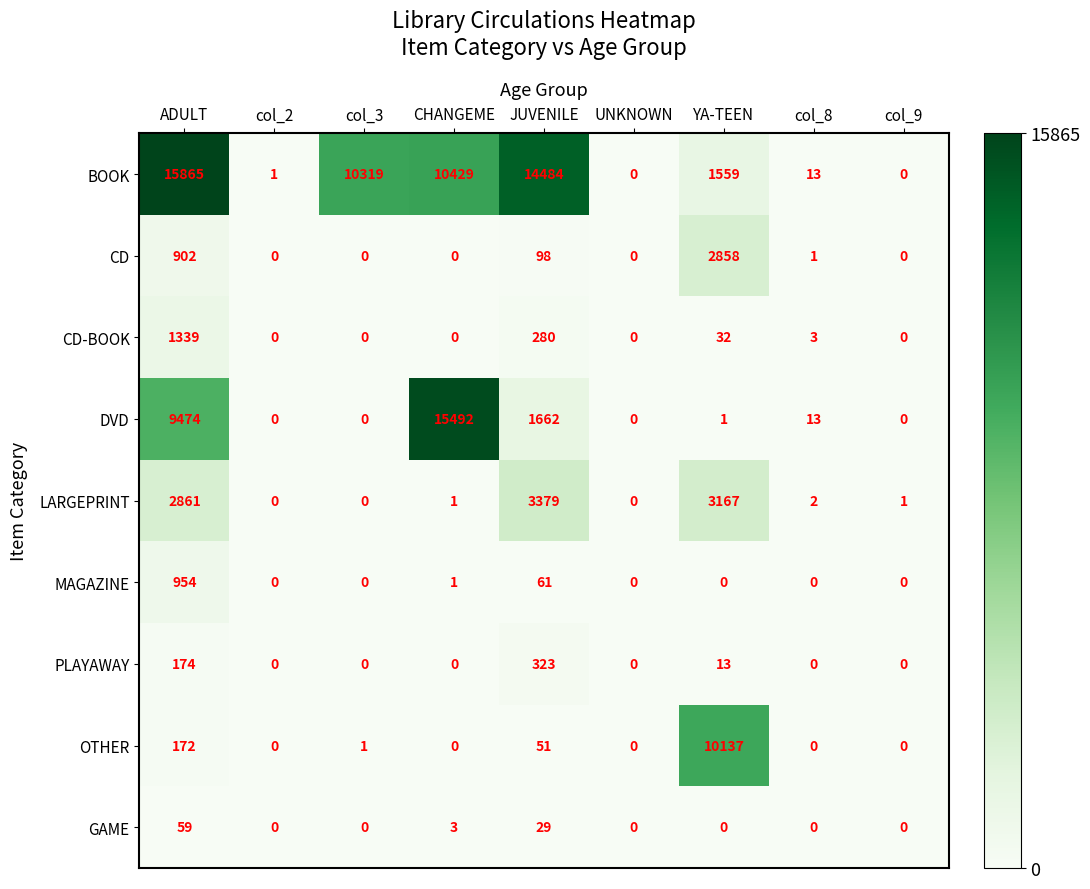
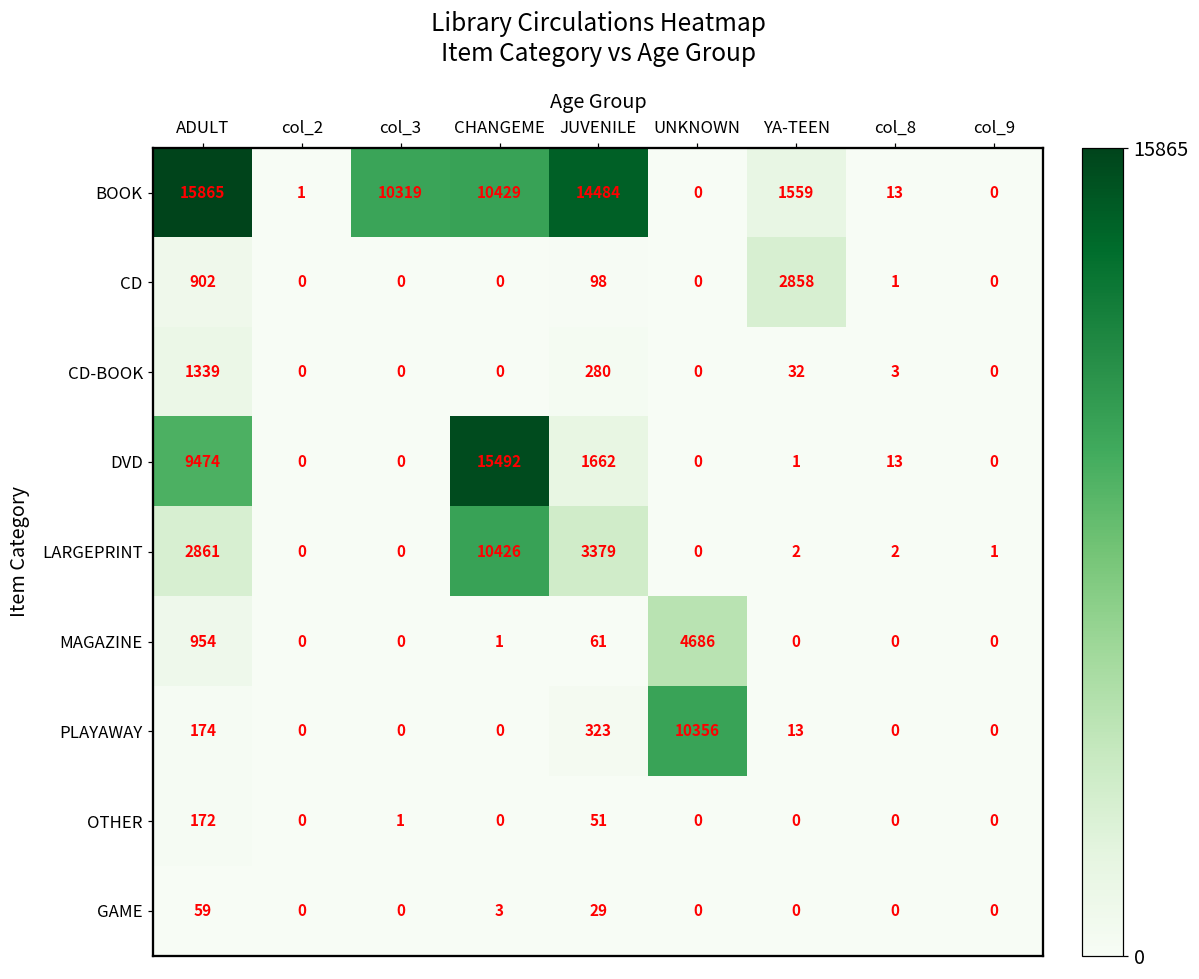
  {
    "BOOK": {
      "ADULT": 15865,
      "col_2": 1,
      "col_3": 10319,
      "CHANGEME": 10429,
      "JUVENILE": 14484,
      "UNKNOWN": 0,
      "YA-TEEN": 1559,
      "col_8": 13,
      "col_9": 0
    },
    "CD": {
      "ADULT": 902,
      "col_2": 0,
      "col_3": 0,
      "CHANGEME": 0,
      "JUVENILE": 98,
      "UNKNOWN": 0,
      "YA-TEEN": 2858,
      "col_8": 1,
      "col_9": 0
    },
    "CD-BOOK": {
      "ADULT": 1339,
      "col_2": 0,
      "col_3": 0,
      "CHANGEME": 0,
      "JUVENILE": 280,
      "UNKNOWN": 0,
      "YA-TEEN": 32,
      "col_8": 3,
      "col_9": 0
    },
    "DVD": {
      "ADULT": 9474,
      "col_2": 0,
      "col_3": 0,
      "CHANGEME": 15492,
      "JUVENILE": 1662,
      "UNKNOWN": 0,
      "YA-TEEN": 1,
      "col_8": 13,
      "col_9": 0
    },
    "LARGEPRINT": {
      "ADULT": 2861,
      "col_2": 0,
      "col_3": 0,
-     "CHANGEME": 1,
+     "CHANGEME": 10426,
      "JUVENILE": 3379,
      "UNKNOWN": 0,
-     "YA-TEEN": 3167,
+     "YA-TEEN": 2,
      "col_8": 2,
      "col_9": 1
    },
    "MAGAZINE": {
      "ADULT": 954,
      "col_2": 0,
      "col_3": 0,
      "CHANGEME": 1,
      "JUVENILE": 61,
-     "UNKNOWN": 0,
+     "UNKNOWN": 4686,
      "YA-TEEN": 0,
      "col_8": 0,
      "col_9": 0
    },
    "PLAYAWAY": {
      "ADULT": 174,
      "col_2": 0,
      "col_3": 0,
      "CHANGEME": 0,
      "JUVENILE": 323,
-     "UNKNOWN": 0,
+     "UNKNOWN": 10356,
      "YA-TEEN": 13,
      "col_8": 0,
      "col_9": 0
    },
    "OTHER": {
      "ADULT": 172,
      "col_2": 0,
      "col_3": 1,
      "CHANGEME": 0,
      "JUVENILE": 51,
      "UNKNOWN": 0,
-     "YA-TEEN": 10137,
+     "YA-TEEN": 0,
      "col_8": 0,
      "col_9": 0
    },
    "GAME": {
      "ADULT": 59,
      "col_2": 0,
      "col_3": 0,
      "CHANGEME": 3,
      "JUVENILE": 29,
      "UNKNOWN": 0,
      "YA-TEEN": 0,
      "col_8": 0,
      "col_9": 0
    }
  }
